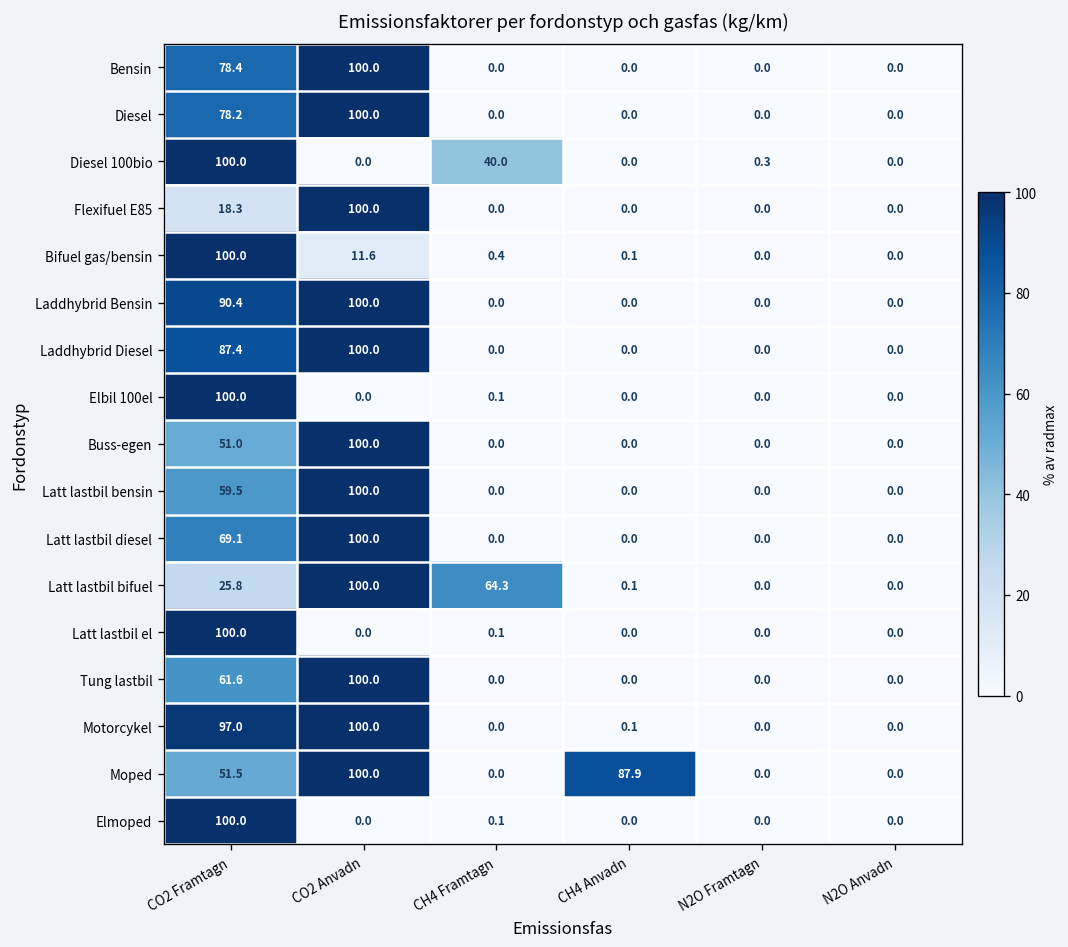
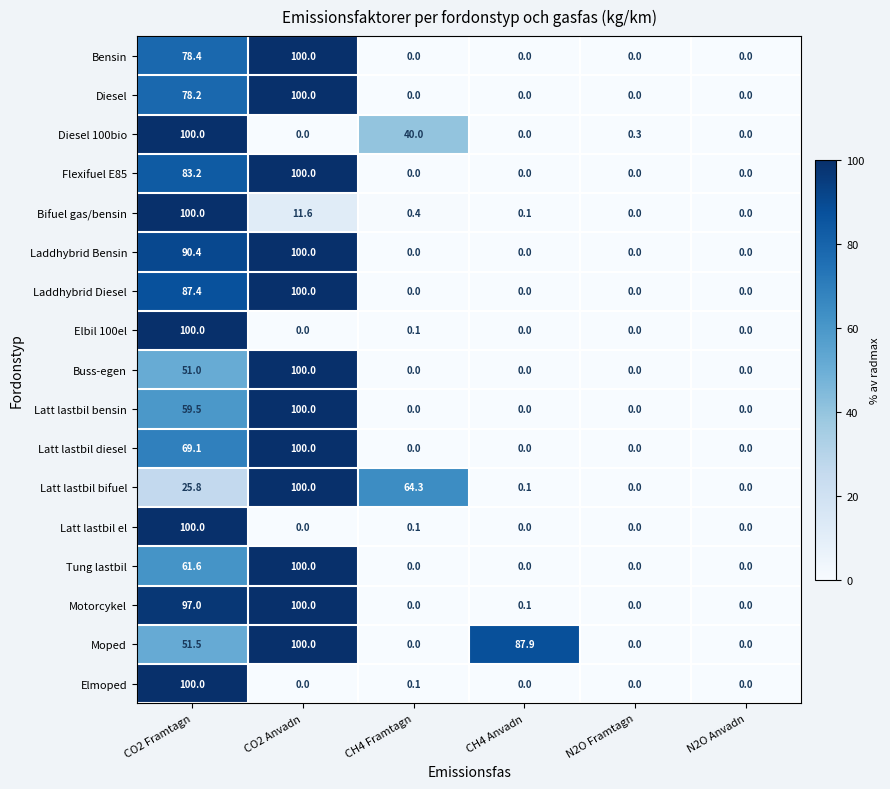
  {
    "Bensin": {
      "CO2 Framtagn": 78.4,
      "CO2 Anvadn": 100.0,
      "CH4 Framtagn": 0.0,
      "CH4 Anvadn": 0.0,
      "N2O Framtagn": 0.0,
      "N2O Anvadn": 0.0
    },
    "Diesel": {
      "CO2 Framtagn": 78.2,
      "CO2 Anvadn": 100.0,
      "CH4 Framtagn": 0.0,
      "CH4 Anvadn": 0.0,
      "N2O Framtagn": 0.0,
      "N2O Anvadn": 0.0
    },
    "Diesel 100bio": {
      "CO2 Framtagn": 100.0,
      "CO2 Anvadn": 0.0,
      "CH4 Framtagn": 40.0,
      "CH4 Anvadn": 0.0,
      "N2O Framtagn": 0.3,
      "N2O Anvadn": 0.0
    },
    "Flexifuel E85": {
-     "CO2 Framtagn": 18.3,
+     "CO2 Framtagn": 83.2,
      "CO2 Anvadn": 100.0,
      "CH4 Framtagn": 0.0,
      "CH4 Anvadn": 0.0,
      "N2O Framtagn": 0.0,
      "N2O Anvadn": 0.0
    },
    "Bifuel gas/bensin": {
      "CO2 Framtagn": 100.0,
      "CO2 Anvadn": 11.6,
      "CH4 Framtagn": 0.4,
      "CH4 Anvadn": 0.1,
      "N2O Framtagn": 0.0,
      "N2O Anvadn": 0.0
    },
    "Laddhybrid Bensin": {
      "CO2 Framtagn": 90.4,
      "CO2 Anvadn": 100.0,
      "CH4 Framtagn": 0.0,
      "CH4 Anvadn": 0.0,
      "N2O Framtagn": 0.0,
      "N2O Anvadn": 0.0
    },
    "Laddhybrid Diesel": {
      "CO2 Framtagn": 87.4,
      "CO2 Anvadn": 100.0,
      "CH4 Framtagn": 0.0,
      "CH4 Anvadn": 0.0,
      "N2O Framtagn": 0.0,
      "N2O Anvadn": 0.0
    },
    "Elbil 100el": {
      "CO2 Framtagn": 100.0,
      "CO2 Anvadn": 0.0,
      "CH4 Framtagn": 0.1,
      "CH4 Anvadn": 0.0,
      "N2O Framtagn": 0.0,
      "N2O Anvadn": 0.0
    },
    "Buss-egen": {
      "CO2 Framtagn": 51.0,
      "CO2 Anvadn": 100.0,
      "CH4 Framtagn": 0.0,
      "CH4 Anvadn": 0.0,
      "N2O Framtagn": 0.0,
      "N2O Anvadn": 0.0
    },
    "Latt lastbil bensin": {
      "CO2 Framtagn": 59.5,
      "CO2 Anvadn": 100.0,
      "CH4 Framtagn": 0.0,
      "CH4 Anvadn": 0.0,
      "N2O Framtagn": 0.0,
      "N2O Anvadn": 0.0
    },
    "Latt lastbil diesel": {
      "CO2 Framtagn": 69.1,
      "CO2 Anvadn": 100.0,
      "CH4 Framtagn": 0.0,
      "CH4 Anvadn": 0.0,
      "N2O Framtagn": 0.0,
      "N2O Anvadn": 0.0
    },
    "Latt lastbil bifuel": {
      "CO2 Framtagn": 25.8,
      "CO2 Anvadn": 100.0,
      "CH4 Framtagn": 64.3,
      "CH4 Anvadn": 0.1,
      "N2O Framtagn": 0.0,
      "N2O Anvadn": 0.0
    },
    "Latt lastbil el": {
      "CO2 Framtagn": 100.0,
      "CO2 Anvadn": 0.0,
      "CH4 Framtagn": 0.1,
      "CH4 Anvadn": 0.0,
      "N2O Framtagn": 0.0,
      "N2O Anvadn": 0.0
    },
    "Tung lastbil": {
      "CO2 Framtagn": 61.6,
      "CO2 Anvadn": 100.0,
      "CH4 Framtagn": 0.0,
      "CH4 Anvadn": 0.0,
      "N2O Framtagn": 0.0,
      "N2O Anvadn": 0.0
    },
    "Motorcykel": {
      "CO2 Framtagn": 97.0,
      "CO2 Anvadn": 100.0,
      "CH4 Framtagn": 0.0,
      "CH4 Anvadn": 0.1,
      "N2O Framtagn": 0.0,
      "N2O Anvadn": 0.0
    },
    "Moped": {
      "CO2 Framtagn": 51.5,
      "CO2 Anvadn": 100.0,
      "CH4 Framtagn": 0.0,
      "CH4 Anvadn": 87.9,
      "N2O Framtagn": 0.0,
      "N2O Anvadn": 0.0
    },
    "Elmoped": {
      "CO2 Framtagn": 100.0,
      "CO2 Anvadn": 0.0,
      "CH4 Framtagn": 0.1,
      "CH4 Anvadn": 0.0,
      "N2O Framtagn": 0.0,
      "N2O Anvadn": 0.0
    }
  }
